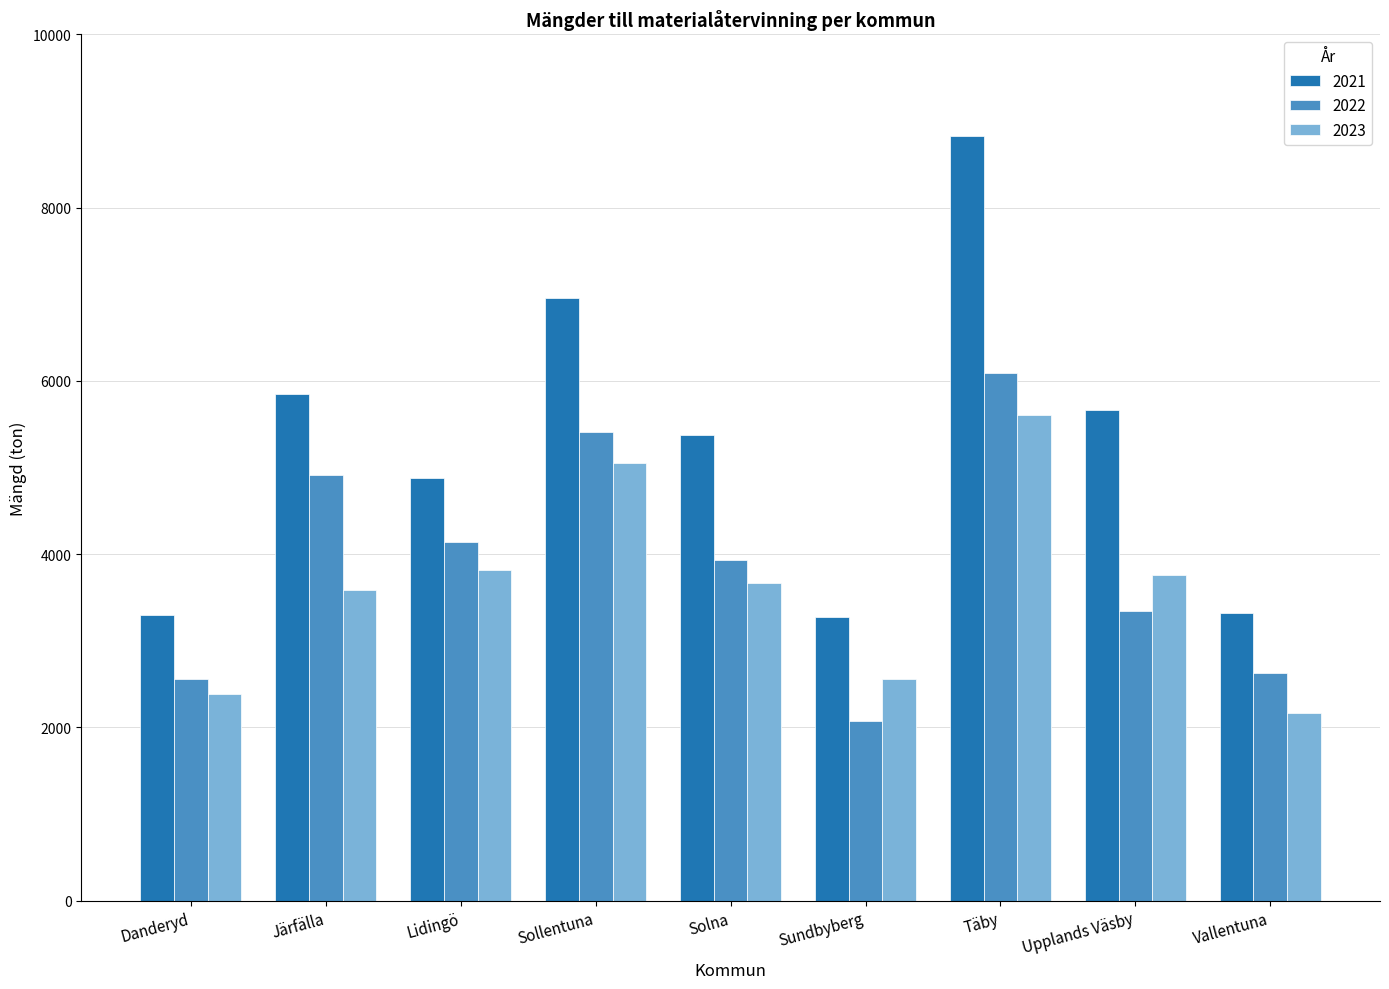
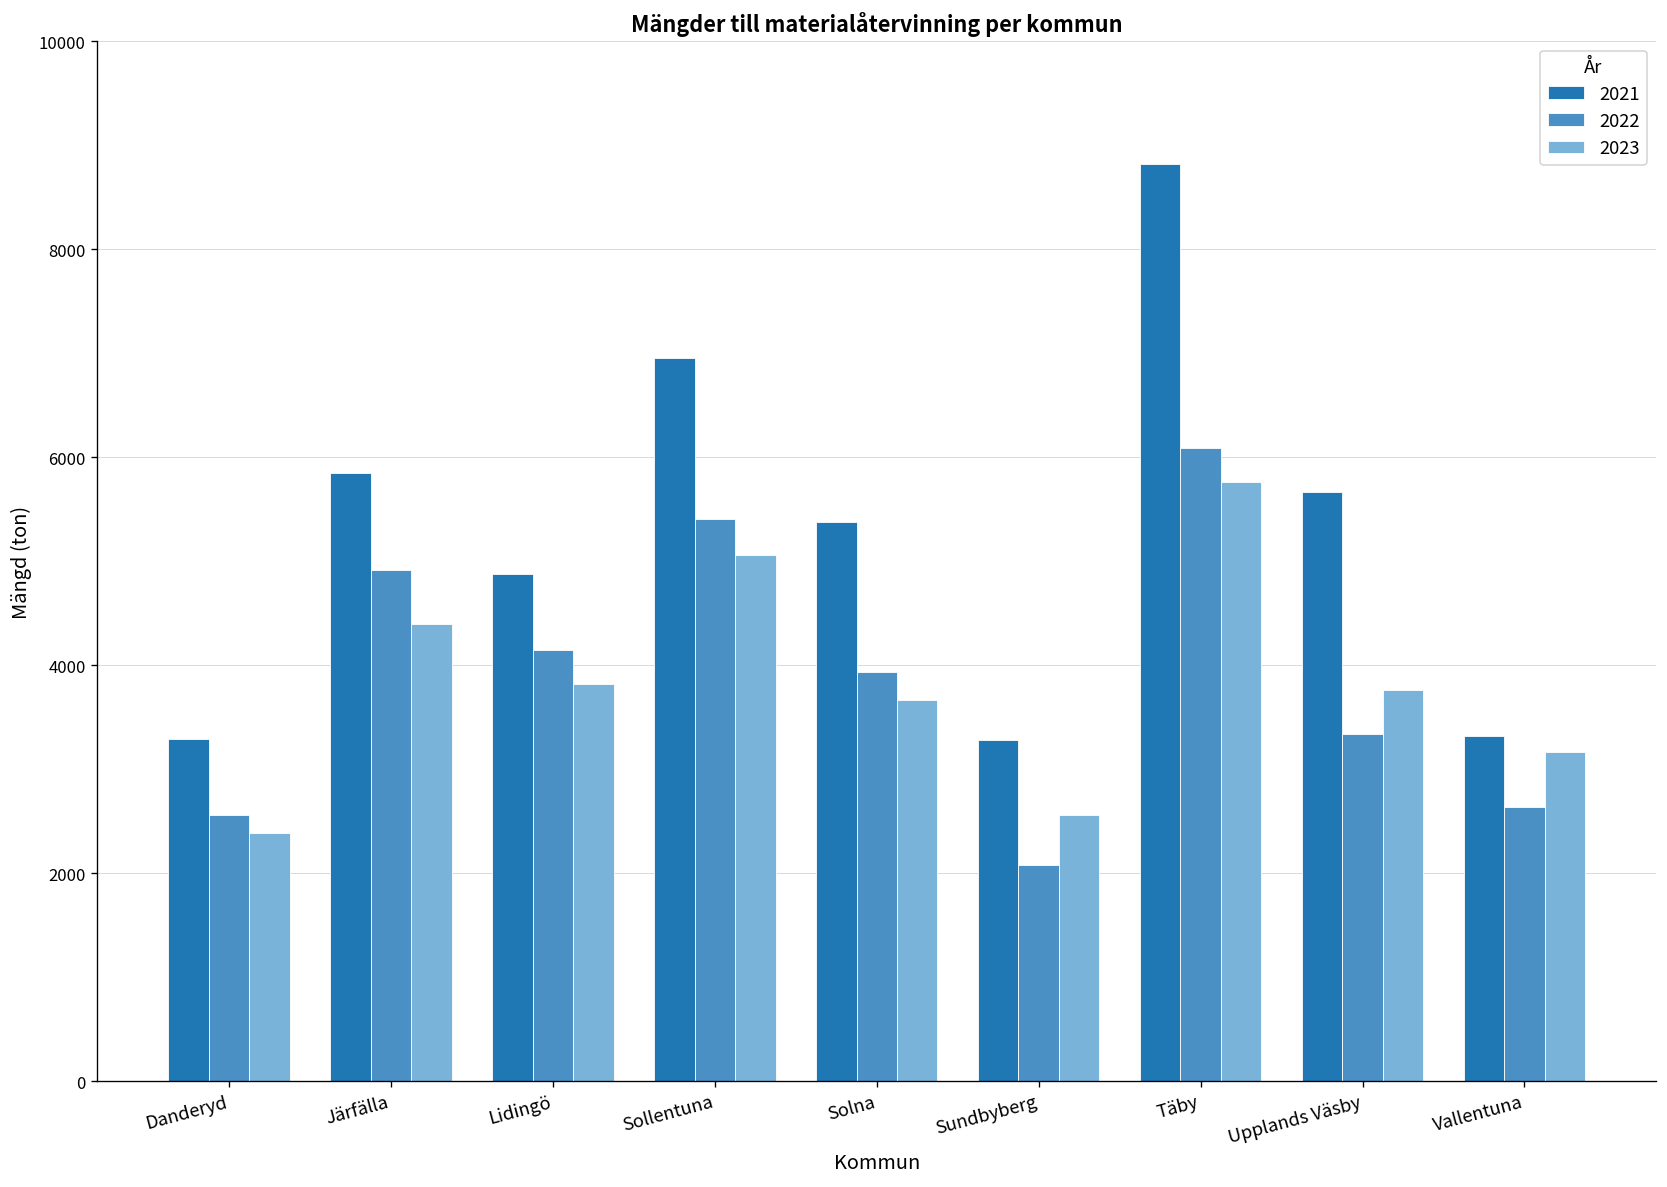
  {
    "2023": {
      "Danderyd": 2400,
-     "Järfälla": 3600,
+     "Järfälla": 4400,
      "Lidingö": 3800,
      "Sollentuna": 5100,
      "Solna": 3700,
      "Sundbyberg": 2600,
-     "Täby": 5600,
+     "Täby": 5800,
      "Upplands Väsby": 3800,
-     "Vallentuna": 2200
+     "Vallentuna": 3200
    }
  }
